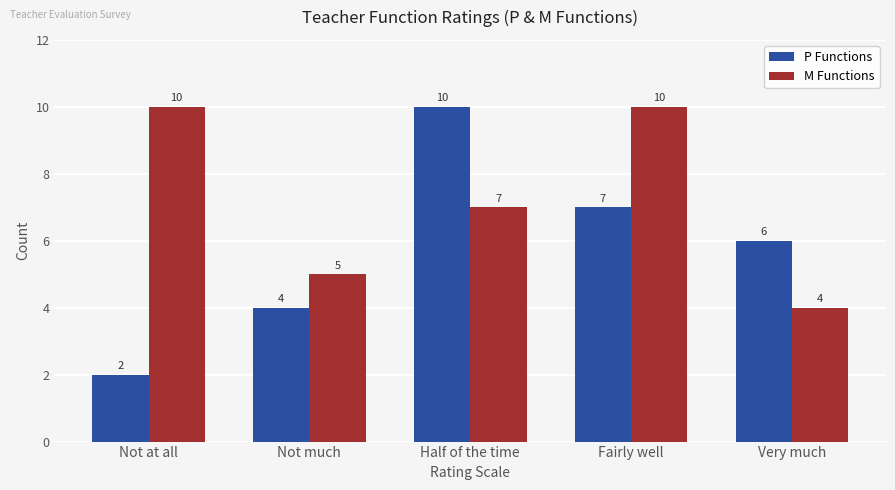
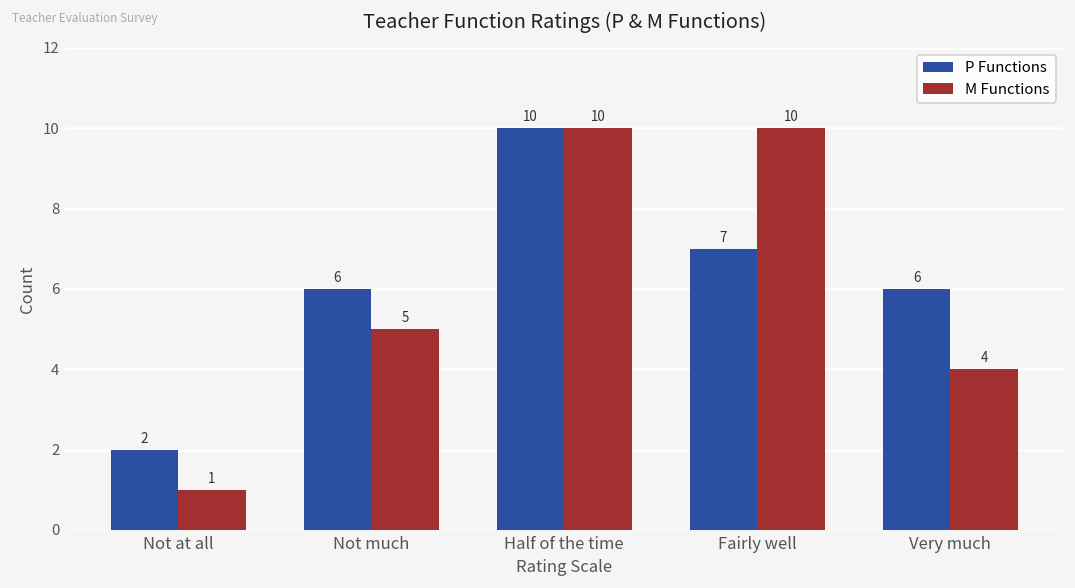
  {
    "P Functions": {
      "Not at all": 2,
-     "Not much": 4,
+     "Not much": 6,
      "Half of the time": 10,
      "Fairly well": 7,
      "Very much": 6
    },
    "M Functions": {
-     "Not at all": 10,
+     "Not at all": 1,
      "Not much": 5,
-     "Half of the time": 7,
+     "Half of the time": 10,
      "Fairly well": 10,
      "Very much": 4
    }
  }
